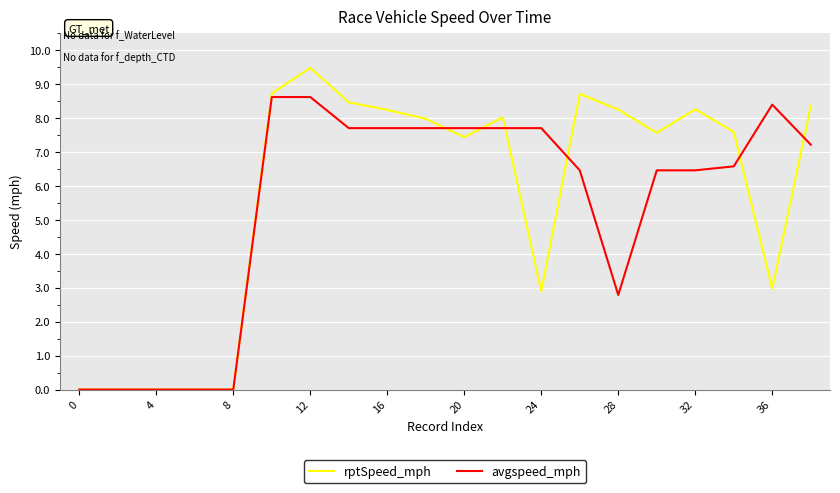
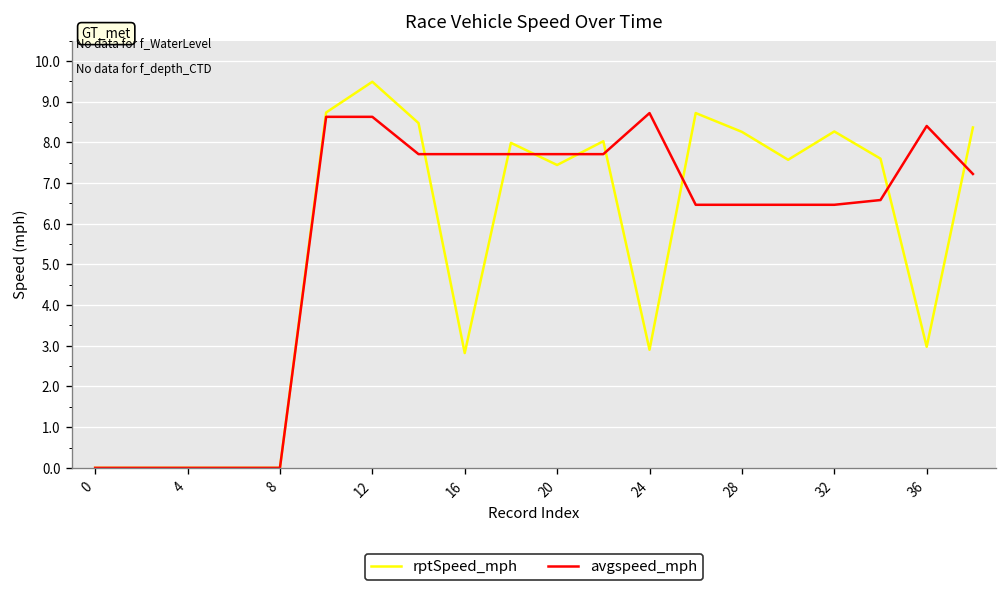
  {
    "rptSpeed_mph": {
      "12": 9.5,
-     "16": 8.2,
+     "16": 2.8,
      "20": 7.4,
      "24": 2.9,
      "28": 8.3,
      "32": 8.3,
      "36": 3.0
    },
    "avgspeed_mph": {
      "12": 8.6,
      "16": 7.7,
      "20": 7.7,
-     "24": 7.7,
-     "28": 2.8,
+     "24": 8.7,
+     "28": 6.5,
      "32": 6.5,
      "36": 8.4
    }
  }
